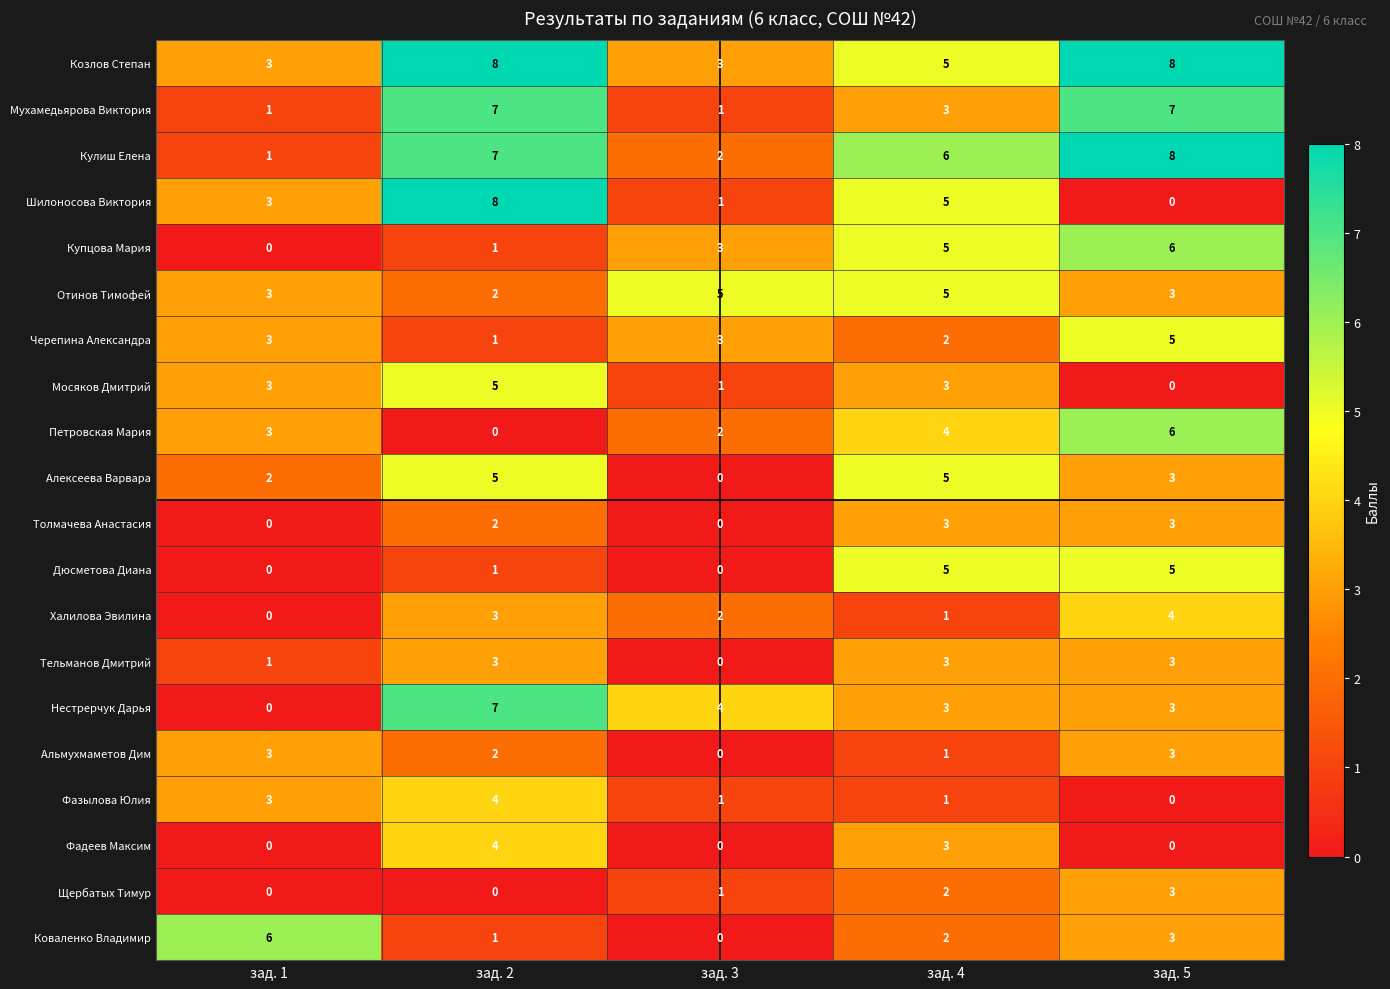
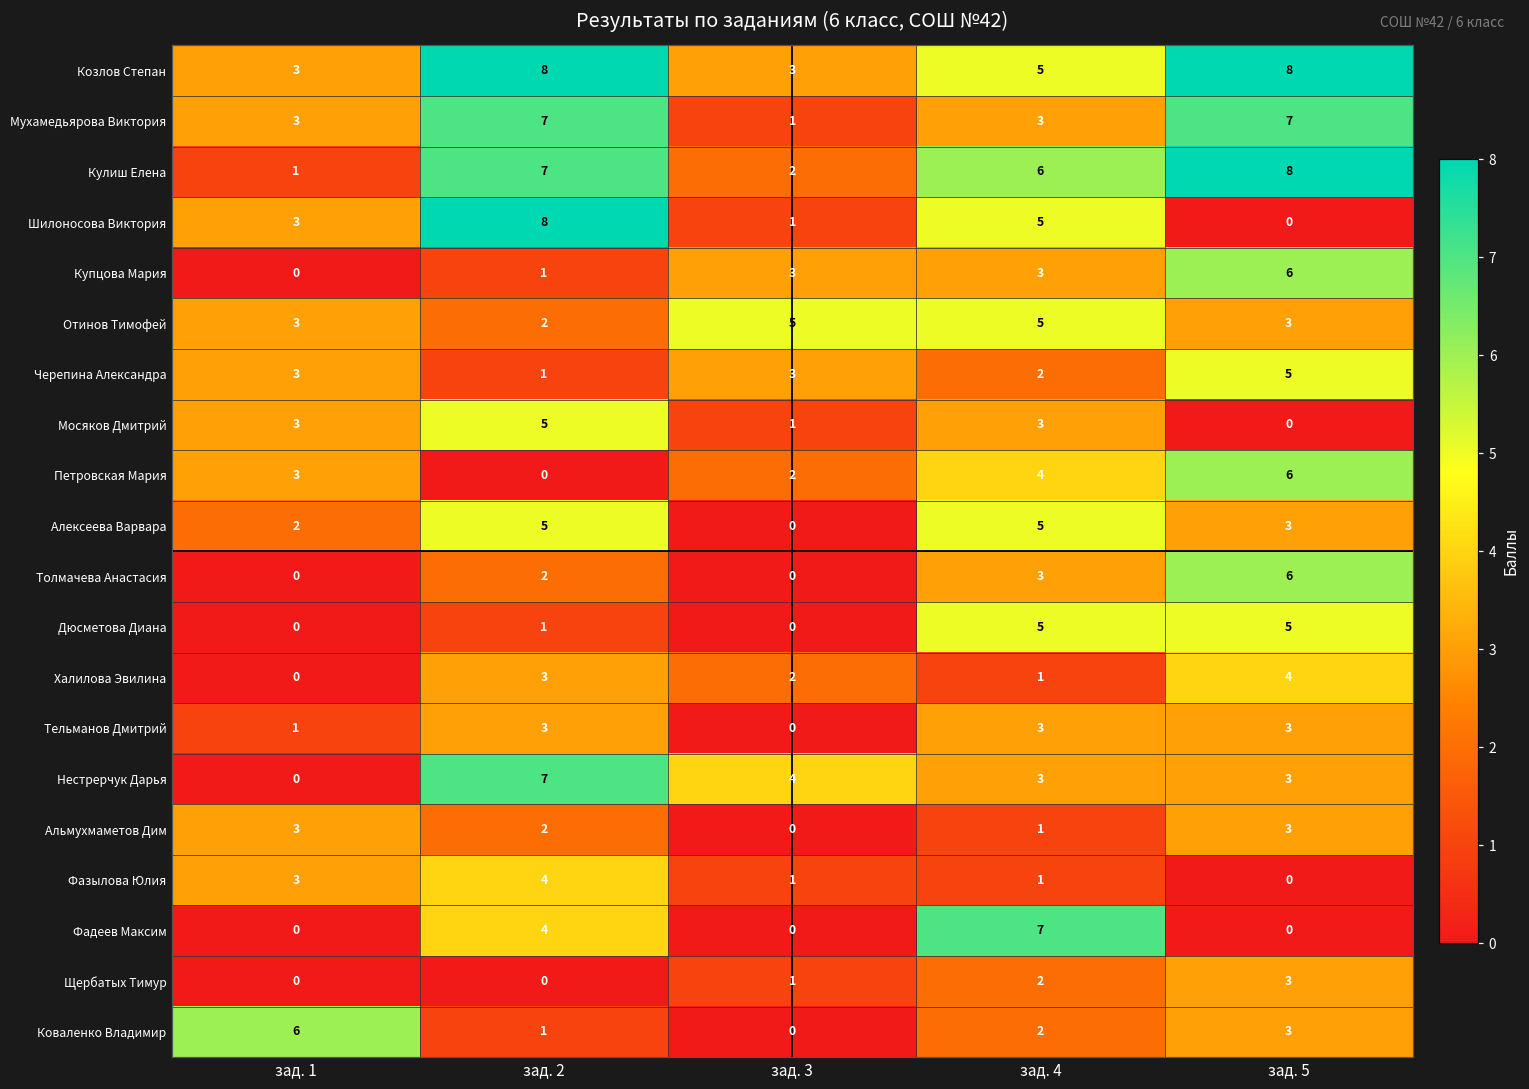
  {
    "Козлов Степан": {
      "зад. 1": 3,
      "зад. 2": 8,
      "зад. 3": 3,
      "зад. 4": 5,
      "зад. 5": 8
    },
    "Мухамедьярова Виктория": {
-     "зад. 1": 1,
+     "зад. 1": 3,
      "зад. 2": 7,
      "зад. 3": 1,
      "зад. 4": 3,
      "зад. 5": 7
    },
    "Кулиш Елена": {
      "зад. 1": 1,
      "зад. 2": 7,
      "зад. 3": 2,
      "зад. 4": 6,
      "зад. 5": 8
    },
    "Шилоносова Виктория": {
      "зад. 1": 3,
      "зад. 2": 8,
      "зад. 3": 1,
      "зад. 4": 5,
      "зад. 5": 0
    },
    "Купцова Мария": {
      "зад. 1": 0,
      "зад. 2": 1,
      "зад. 3": 3,
-     "зад. 4": 5,
+     "зад. 4": 3,
      "зад. 5": 6
    },
    "Отинов Тимофей": {
      "зад. 1": 3,
      "зад. 2": 2,
      "зад. 3": 5,
      "зад. 4": 5,
      "зад. 5": 3
    },
    "Черепина Александра": {
      "зад. 1": 3,
      "зад. 2": 1,
      "зад. 3": 3,
      "зад. 4": 2,
      "зад. 5": 5
    },
    "Мосяков Дмитрий": {
      "зад. 1": 3,
      "зад. 2": 5,
      "зад. 3": 1,
      "зад. 4": 3,
      "зад. 5": 0
    },
    "Петровская Мария": {
      "зад. 1": 3,
      "зад. 2": 0,
      "зад. 3": 2,
      "зад. 4": 4,
      "зад. 5": 6
    },
    "Алексеева Варвара": {
      "зад. 1": 2,
      "зад. 2": 5,
      "зад. 3": 0,
      "зад. 4": 5,
      "зад. 5": 3
    },
    "Толмачева Анастасия": {
      "зад. 1": 0,
      "зад. 2": 2,
      "зад. 3": 0,
      "зад. 4": 3,
-     "зад. 5": 3
+     "зад. 5": 6
    },
    "Дюсметова Диана": {
      "зад. 1": 0,
      "зад. 2": 1,
      "зад. 3": 0,
      "зад. 4": 5,
      "зад. 5": 5
    },
    "Халилова Эвилина": {
      "зад. 1": 0,
      "зад. 2": 3,
      "зад. 3": 2,
      "зад. 4": 1,
      "зад. 5": 4
    },
    "Тельманов Дмитрий": {
      "зад. 1": 1,
      "зад. 2": 3,
      "зад. 3": 0,
      "зад. 4": 3,
      "зад. 5": 3
    },
    "Нестрерчук Дарья": {
      "зад. 1": 0,
      "зад. 2": 7,
      "зад. 3": 4,
      "зад. 4": 3,
      "зад. 5": 3
    },
    "Альмухмаметов Дим": {
      "зад. 1": 3,
      "зад. 2": 2,
      "зад. 3": 0,
      "зад. 4": 1,
      "зад. 5": 3
    },
    "Фазылова Юлия": {
      "зад. 1": 3,
      "зад. 2": 4,
      "зад. 3": 1,
      "зад. 4": 1,
      "зад. 5": 0
    },
    "Фадеев Максим": {
      "зад. 1": 0,
      "зад. 2": 4,
      "зад. 3": 0,
-     "зад. 4": 3,
+     "зад. 4": 7,
      "зад. 5": 0
    },
    "Щербатых Тимур": {
      "зад. 1": 0,
      "зад. 2": 0,
      "зад. 3": 1,
      "зад. 4": 2,
      "зад. 5": 3
    },
    "Коваленко Владимир": {
      "зад. 1": 6,
      "зад. 2": 1,
      "зад. 3": 0,
      "зад. 4": 2,
      "зад. 5": 3
    }
  }
